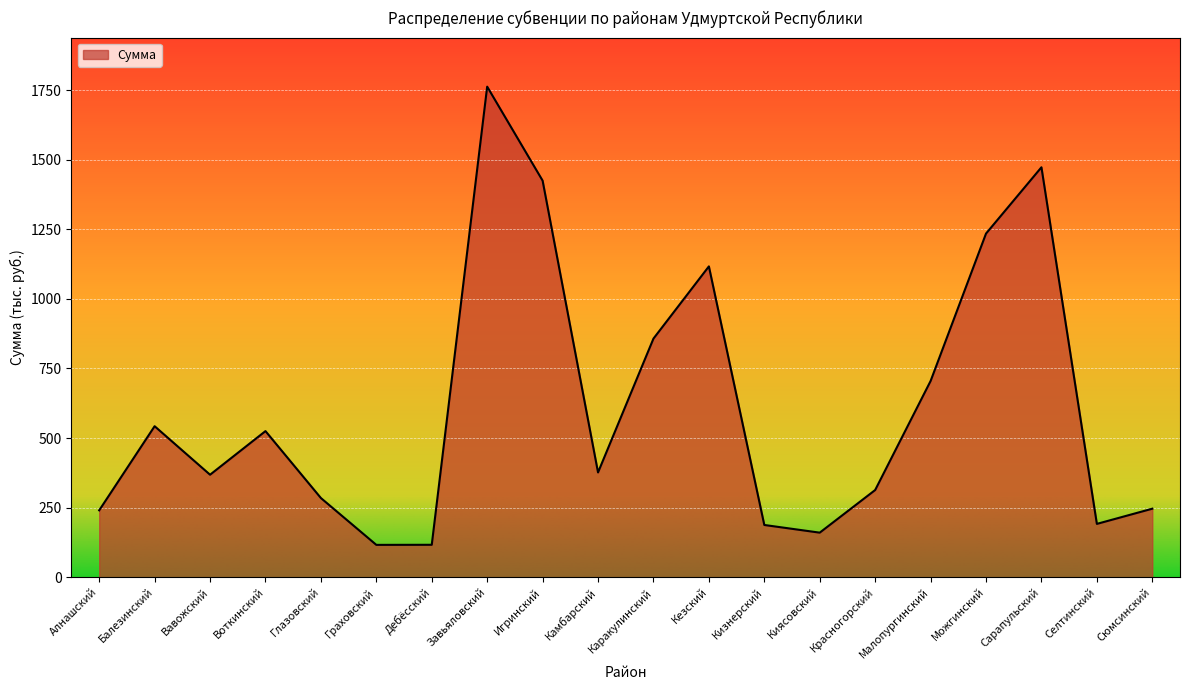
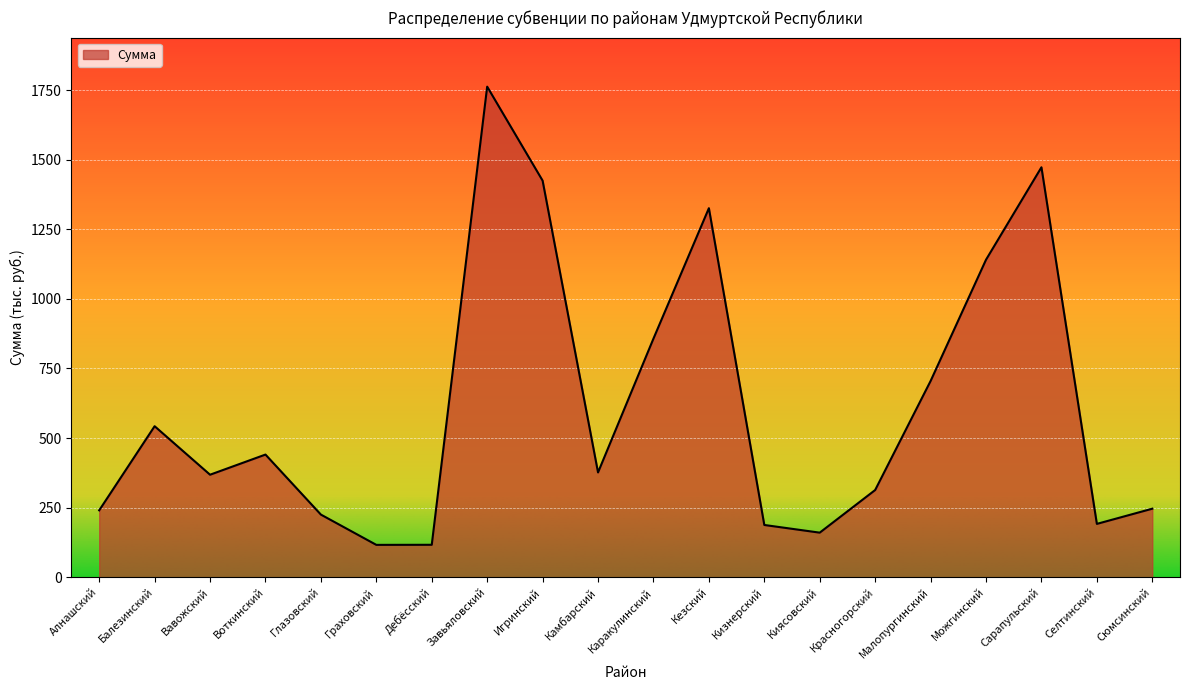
  {
    "Алнашский": 240,
    "Балезинский": 540,
    "Вавожский": 370,
-   "Воткинский": 520,
-   "Глазовский": 280,
+   "Воткинский": 440,
+   "Глазовский": 220,
    "Граховский": 120,
    "Дебёсский": 120,
    "Завьяловский": 1760,
    "Игринский": 1420,
    "Камбарский": 380,
    "Каракулинский": 860,
-   "Кезский": 1120,
+   "Кезский": 1330,
    "Кизнерский": 190,
    "Киясовский": 160,
    "Красногорский": 310,
    "Малопургинский": 700,
-   "Можгинский": 1230,
+   "Можгинский": 1140,
    "Сарапульский": 1470,
    "Селтинский": 190,
    "Сюмсинский": 250
  }
